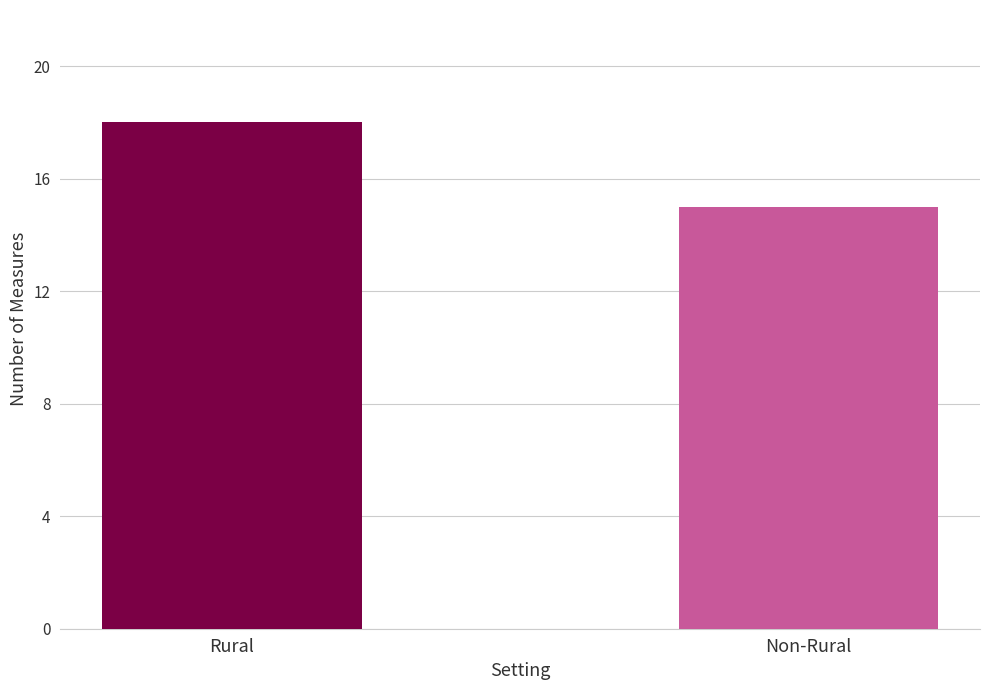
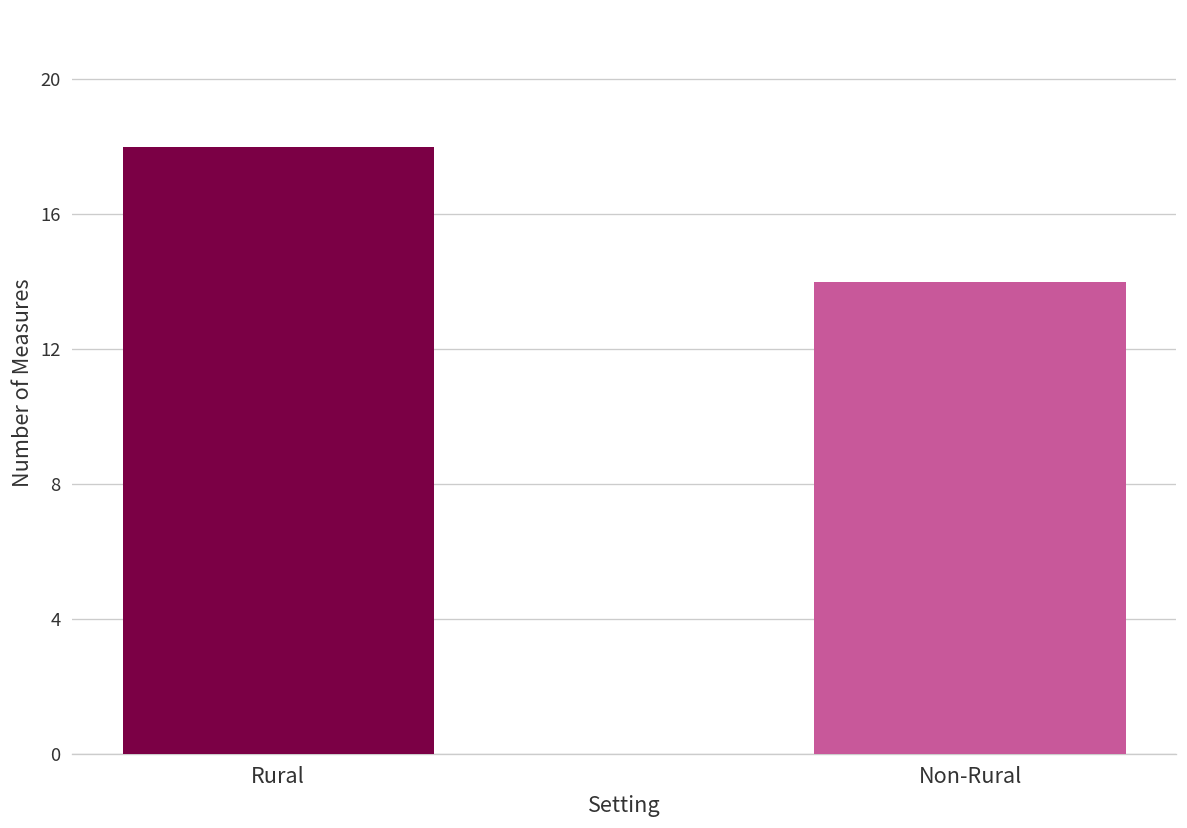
  {
    "Rural": 18,
-   "Non-Rural": 15
+   "Non-Rural": 14
  }
